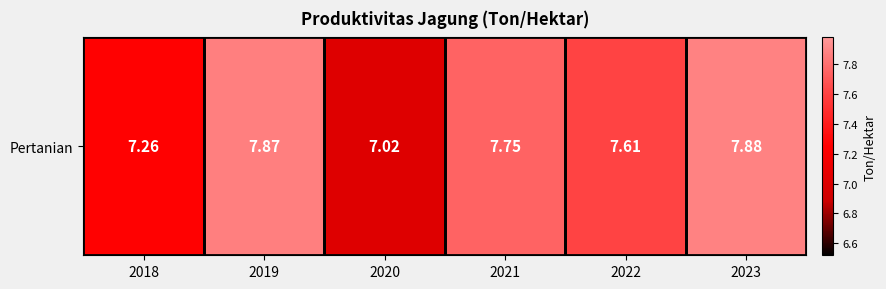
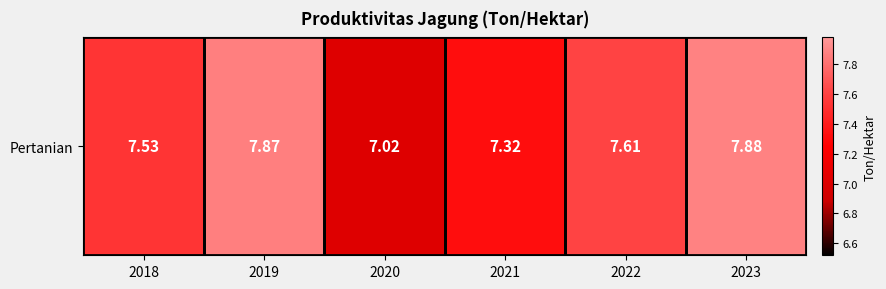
  {
    "Pertanian": {
-     "2018": 7.26,
+     "2018": 7.53,
      "2019": 7.87,
      "2020": 7.02,
-     "2021": 7.75,
+     "2021": 7.32,
      "2022": 7.61,
      "2023": 7.88
    }
  }
